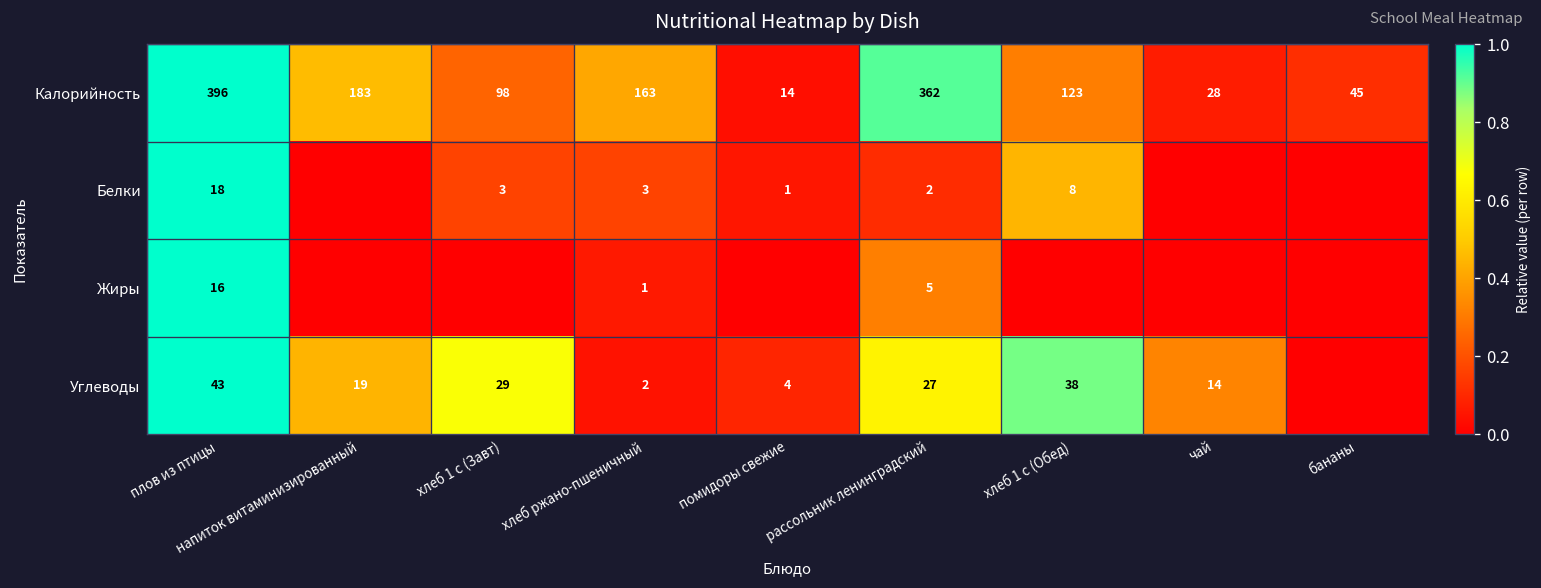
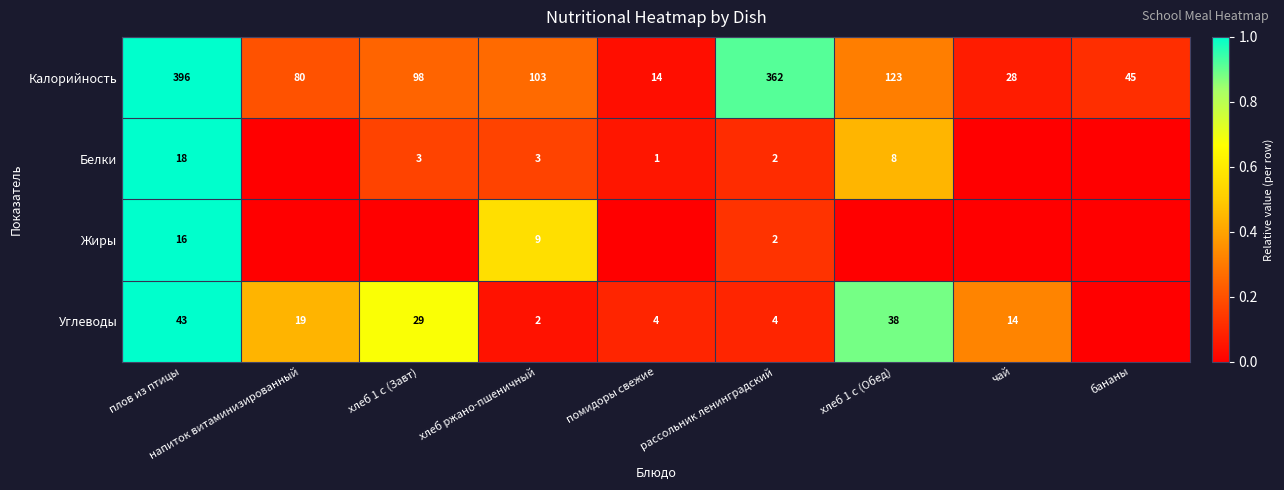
  {
    "Калорийность": {
      "плов из птицы": 396,
-     "напиток витаминизированный": 183,
+     "напиток витаминизированный": 80,
      "хлеб 1 с (Завт)": 98,
-     "хлеб ржано-пшеничный": 163,
+     "хлеб ржано-пшеничный": 103,
      "помидоры свежие": 14,
      "рассольник ленинградский": 362,
      "хлеб 1 с (Обед)": 123,
      "чай": 28,
      "бананы": 45
    },
    "Белки": {
      "плов из птицы": 18,
      "хлеб 1 с (Завт)": 3,
      "хлеб ржано-пшеничный": 3,
      "помидоры свежие": 1,
      "рассольник ленинградский": 2,
      "хлеб 1 с (Обед)": 8
    },
    "Жиры": {
      "плов из птицы": 16,
-     "хлеб ржано-пшеничный": 1,
-     "рассольник ленинградский": 5
+     "хлеб ржано-пшеничный": 9,
+     "рассольник ленинградский": 2
    },
    "Углеводы": {
      "плов из птицы": 43,
      "напиток витаминизированный": 19,
      "хлеб 1 с (Завт)": 29,
      "хлеб ржано-пшеничный": 2,
      "помидоры свежие": 4,
-     "рассольник ленинградский": 27,
+     "рассольник ленинградский": 4,
      "хлеб 1 с (Обед)": 38,
      "чай": 14
    }
  }
